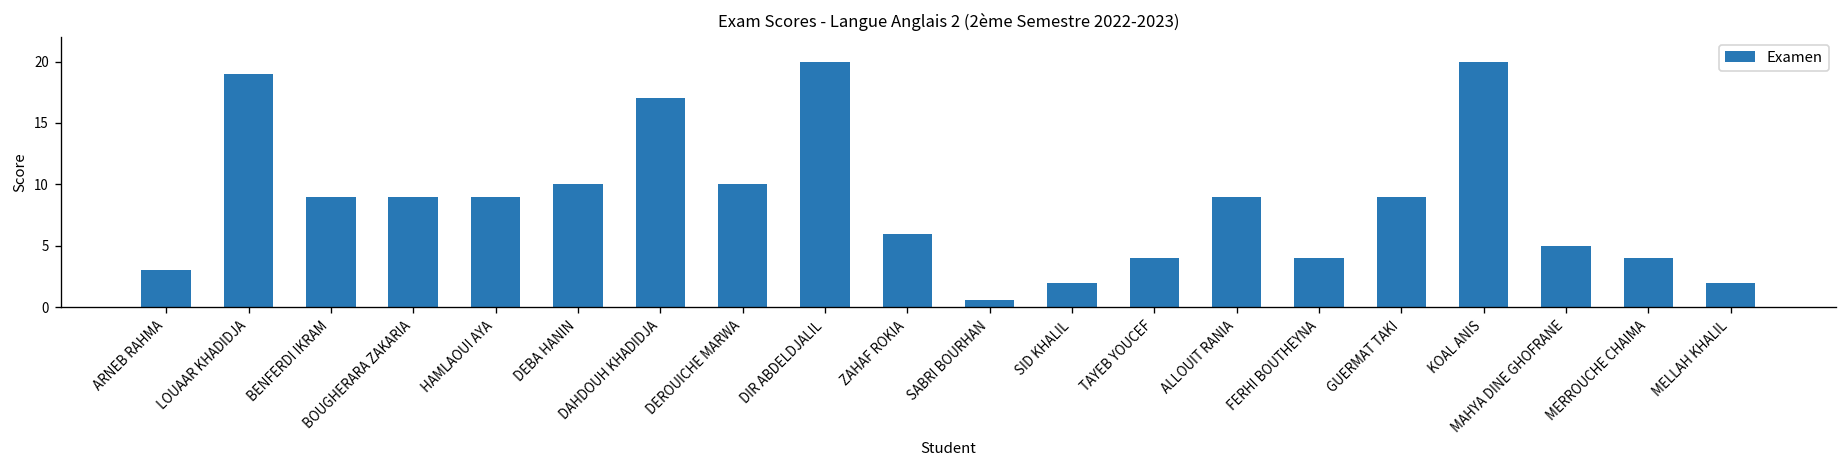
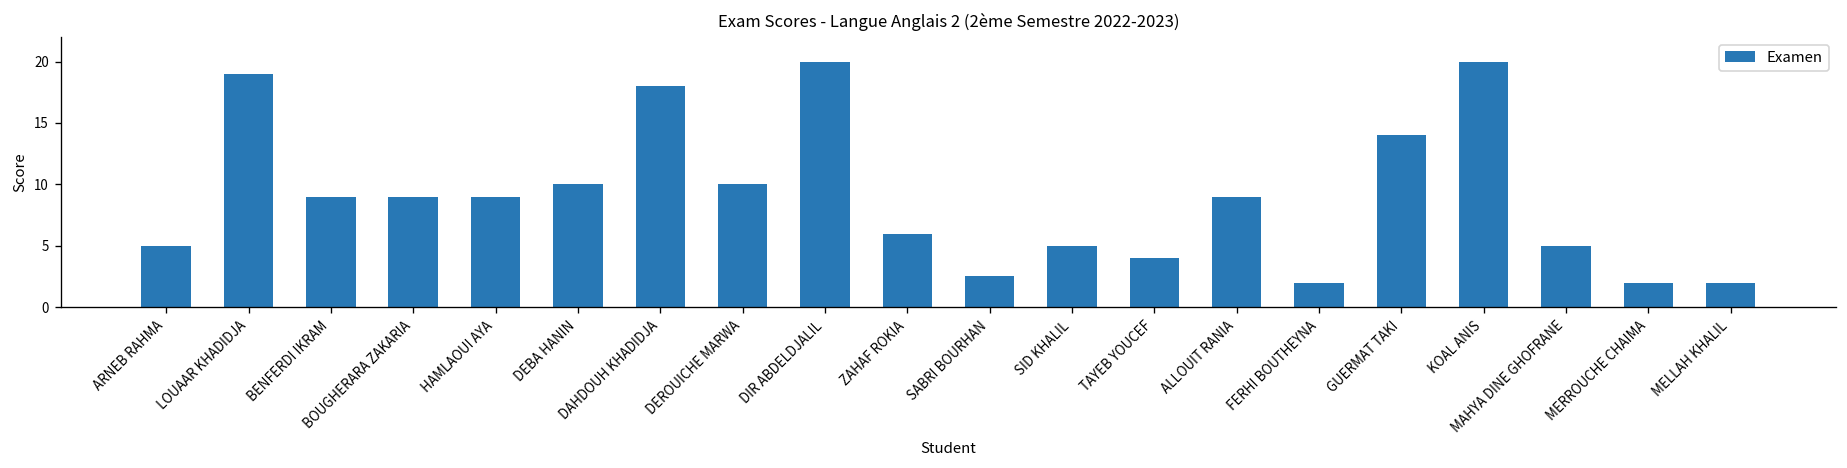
  {
-   "ARNEB RAHMA": 3,
+   "ARNEB RAHMA": 5,
    "LOUAAR KHADIDJA": 19.0,
    "BENFERDI IKRAM": 9.0,
    "BOUGHERARA ZAKARIA": 9.0,
    "HAMLAOUI AYA": 9.0,
    "DEBA HANIN": 10.0,
-   "DAHDOUH KHADIDJA": 17,
+   "DAHDOUH KHADIDJA": 18,
    "DEROUICHE MARWA": 10.0,
    "DIR ABDELDJALIL": 20.0,
    "ZAHAF ROKIA": 6.0,
-   "SABRI BOURHAN": 0.6,
-   "SID KHALIL": 2,
+   "SABRI BOURHAN": 2.5,
+   "SID KHALIL": 5,
    "TAYEB YOUCEF": 4.0,
    "ALLOUIT RANIA": 9.0,
-   "FERHI BOUTHEYNA": 4,
-   "GUERMAT TAKI": 9,
+   "FERHI BOUTHEYNA": 2,
+   "GUERMAT TAKI": 14,
    "KOAL ANIS": 20.0,
    "MAHYA DINE GHOFRANE": 5.0,
-   "MERROUCHE CHAIMA": 4,
+   "MERROUCHE CHAIMA": 2,
    "MELLAH KHALIL": 2.0
  }
